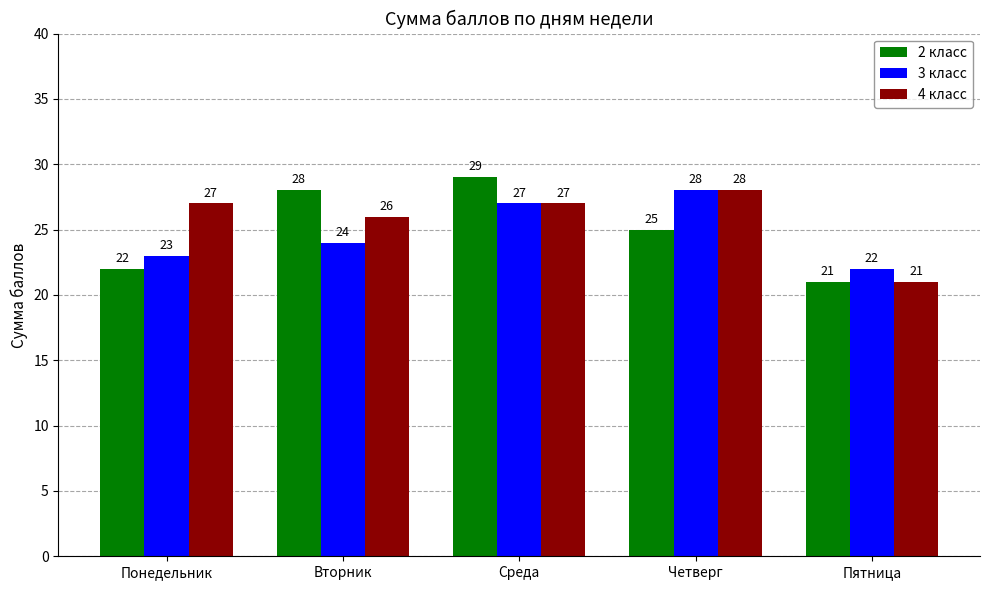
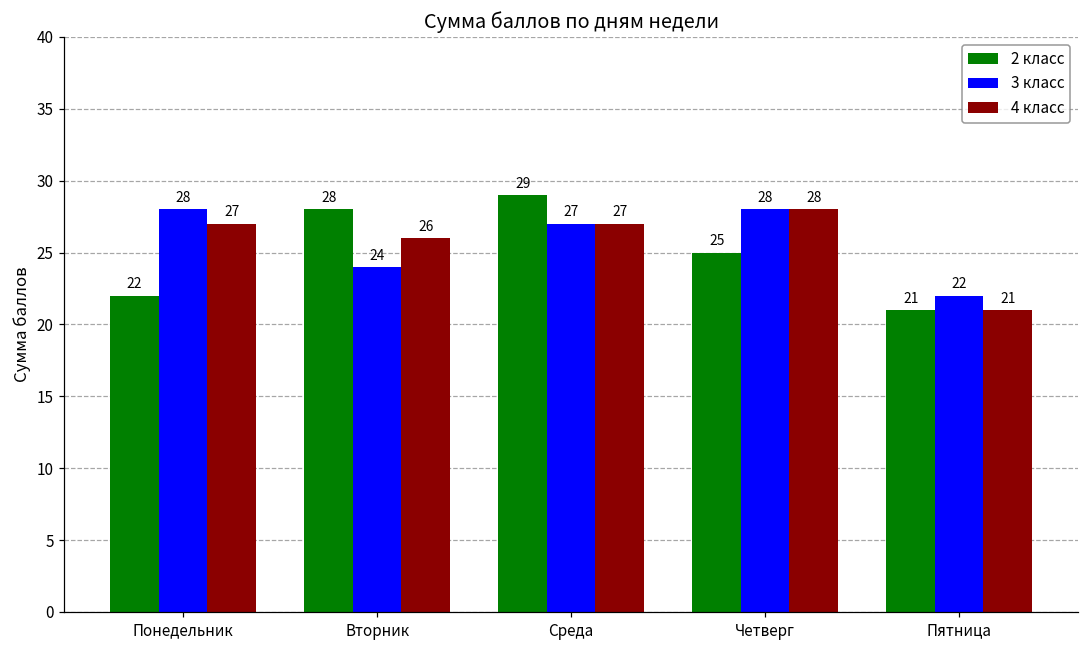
  {
    "2 класс": {
      "Понедельник": 22,
      "Вторник": 28,
      "Среда": 29,
      "Четверг": 25,
      "Пятница": 21
    },
    "3 класс": {
-     "Понедельник": 23,
+     "Понедельник": 28,
      "Вторник": 24,
      "Среда": 27,
      "Четверг": 28,
      "Пятница": 22
    },
    "4 класс": {
      "Понедельник": 27,
      "Вторник": 26,
      "Среда": 27,
      "Четверг": 28,
      "Пятница": 21
    }
  }
